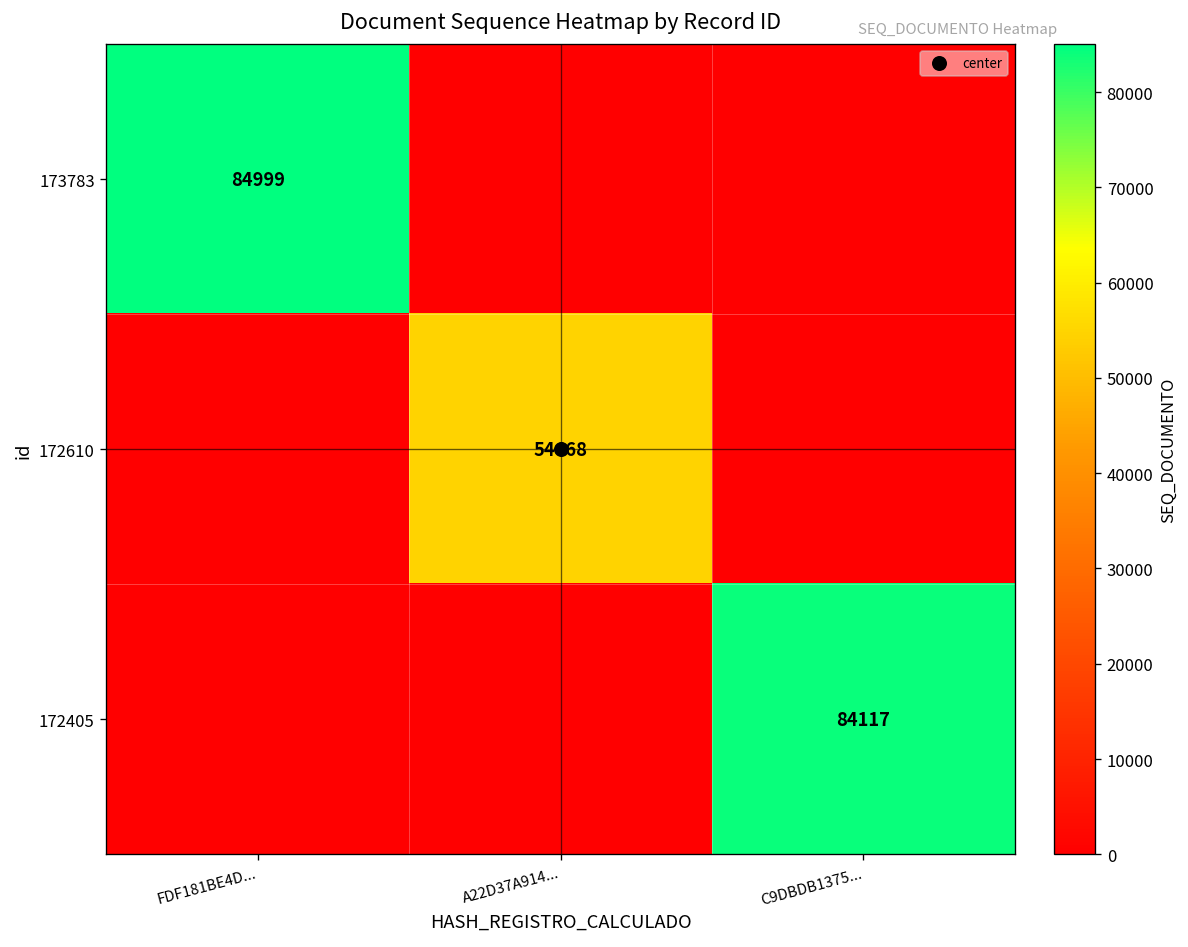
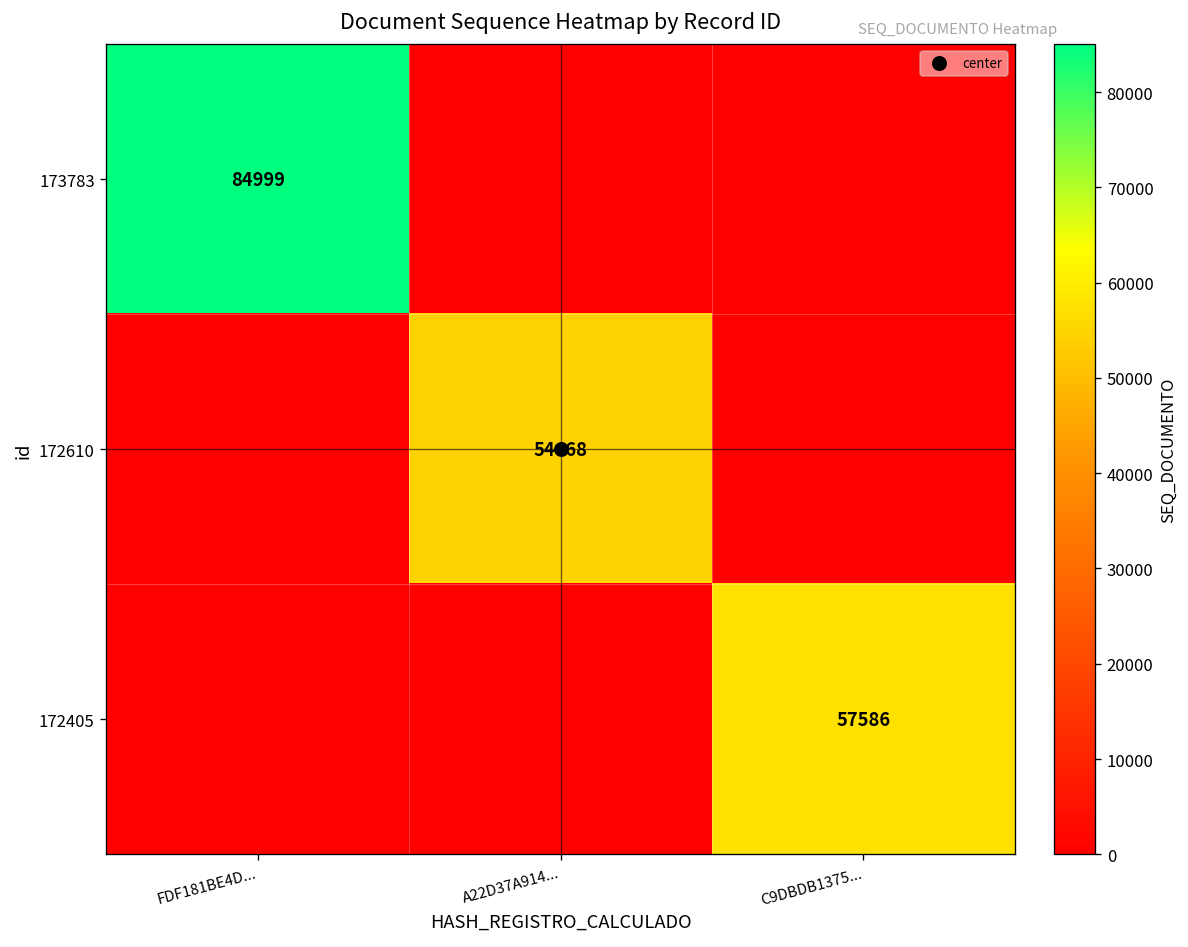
  {
    "173783": {
      "FDF181BE4D...": 84999
    },
    "172405": {
-     "C9DBDB1375...": 84117
+     "C9DBDB1375...": 57586
    }
  }
